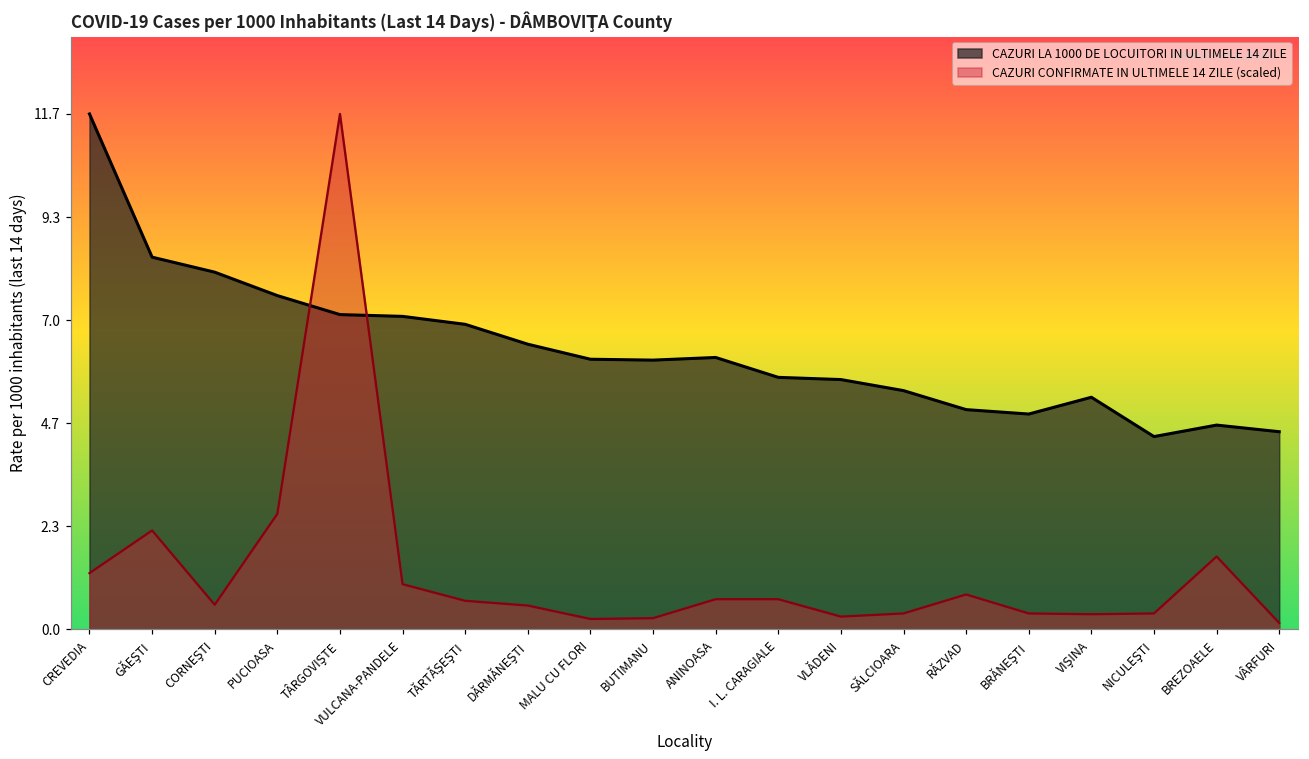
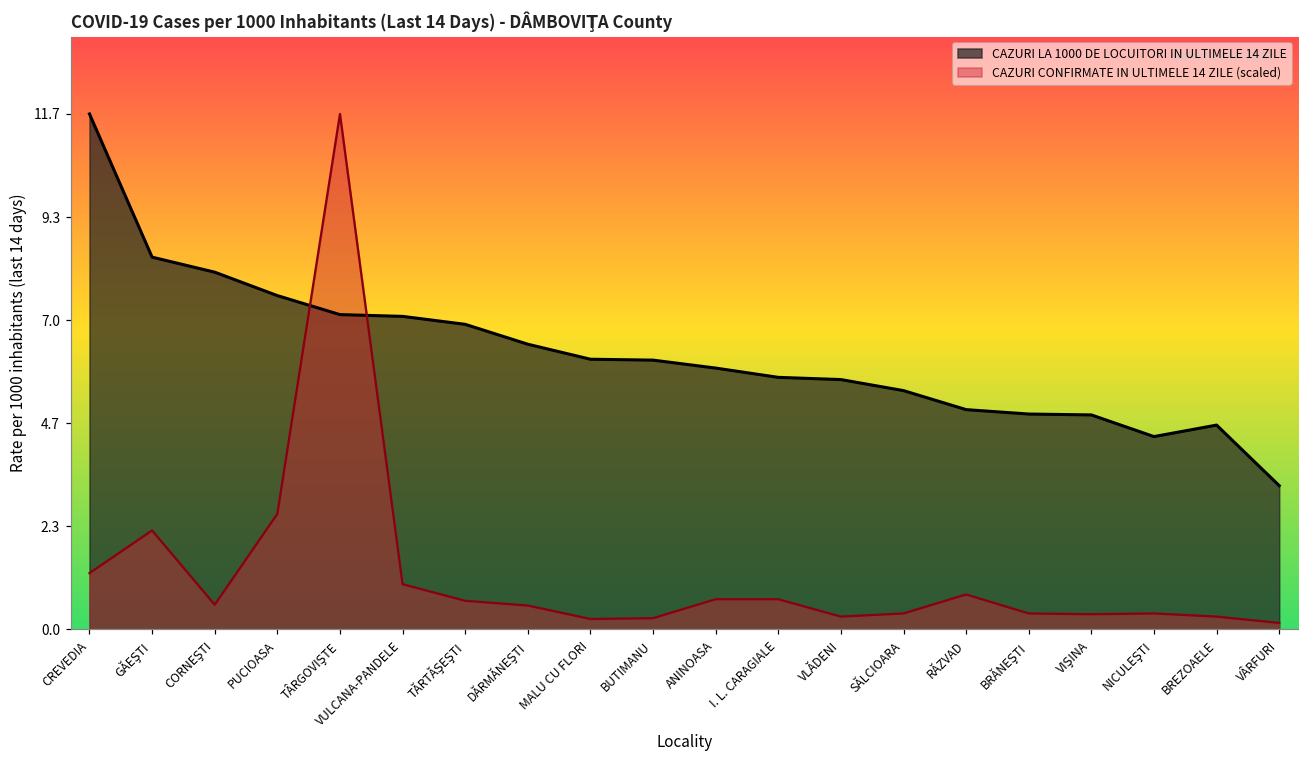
  {
    "CAZURI LA 1000 DE LOCUITORI IN ULTIMELE 14 ZILE": {
      "CREVEDIA": 11.7,
      "GĂEŞTI": 8.4,
      "CORNEŞTI": 8.1,
      "PUCIOASA": 7.6,
      "TÂRGOVIŞTE": 7.1,
      "VULCANA-PANDELE": 7.1,
      "TĂRTĂŞEŞTI": 6.9,
      "DĂRMĂNEŞTI": 6.5,
      "MALU CU FLORI": 6.1,
      "BUTIMANU": 6.1,
-     "ANINOASA": 6.2,
+     "ANINOASA": 5.9,
      "I. L. CARAGIALE": 5.7,
      "VLĂDENI": 5.7,
      "SĂLCIOARA": 5.4,
      "RĂZVAD": 5.0,
      "BRĂNEŞTI": 4.9,
-     "VIŞINA": 5.3,
+     "VIŞINA": 4.9,
      "NICULEŞTI": 4.4,
      "BREZOAELE": 4.6,
-     "VÂRFURI": 4.5
+     "VÂRFURI": 3.3
    },
    "CAZURI CONFIRMATE IN ULTIMELE 14 ZILE (scaled)": {
      "CREVEDIA": 1.3,
      "GĂEŞTI": 2.2,
      "CORNEŞTI": 0.6,
      "PUCIOASA": 2.6,
      "TÂRGOVIŞTE": 11.7,
      "VULCANA-PANDELE": 1.0,
      "TĂRTĂŞEŞTI": 0.6,
      "DĂRMĂNEŞTI": 0.5,
      "MALU CU FLORI": 0.2,
      "BUTIMANU": 0.3,
      "ANINOASA": 0.7,
      "I. L. CARAGIALE": 0.7,
      "VLĂDENI": 0.3,
      "SĂLCIOARA": 0.4,
      "RĂZVAD": 0.8,
      "BRĂNEŞTI": 0.4,
      "VIŞINA": 0.3,
      "NICULEŞTI": 0.4,
-     "BREZOAELE": 1.6,
+     "BREZOAELE": 0.3,
      "VÂRFURI": 0.1
    }
  }
